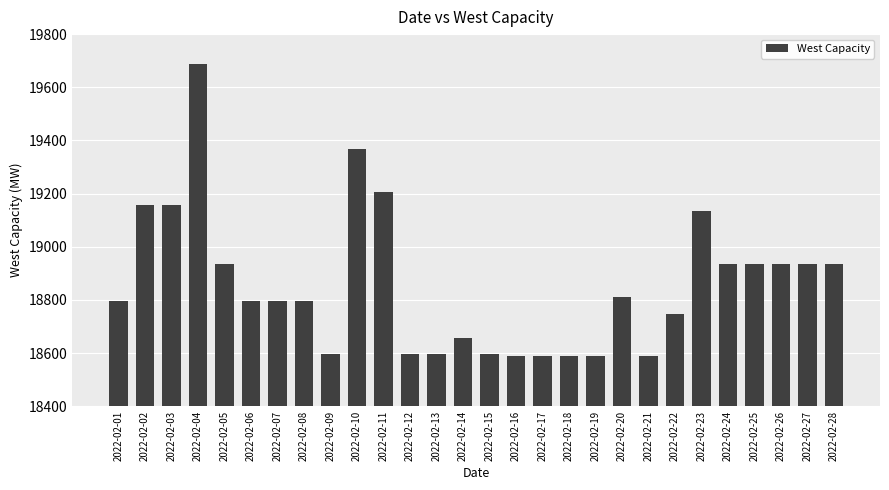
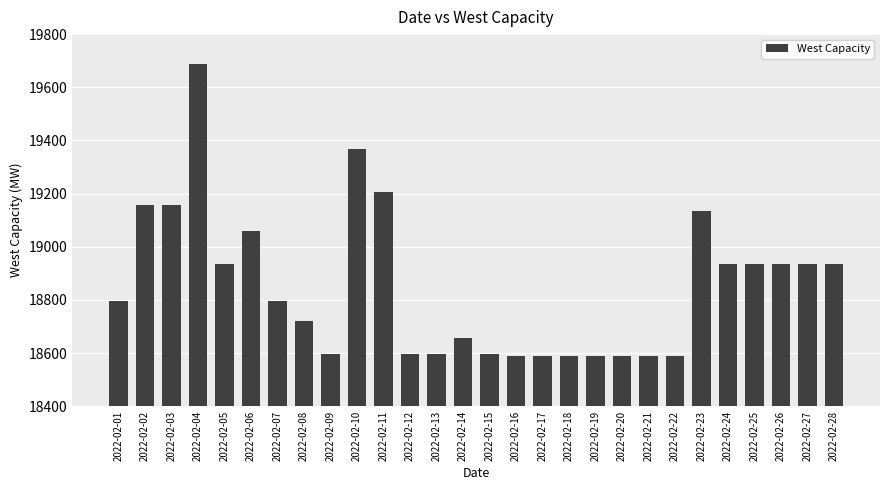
  {
    "2022-02-01": 18800,
    "2022-02-02": 19160,
    "2022-02-03": 19160,
    "2022-02-04": 19690,
    "2022-02-05": 18940,
-   "2022-02-06": 18800,
+   "2022-02-06": 19060,
    "2022-02-07": 18800,
-   "2022-02-08": 18800,
+   "2022-02-08": 18720,
    "2022-02-09": 18600,
    "2022-02-10": 19370,
    "2022-02-11": 19210,
    "2022-02-12": 18600,
    "2022-02-13": 18600,
    "2022-02-14": 18660,
    "2022-02-15": 18600,
    "2022-02-16": 18590,
    "2022-02-17": 18590,
    "2022-02-18": 18590,
    "2022-02-19": 18590,
-   "2022-02-20": 18810,
+   "2022-02-20": 18590,
    "2022-02-21": 18590,
-   "2022-02-22": 18750,
+   "2022-02-22": 18590,
    "2022-02-23": 19130,
    "2022-02-24": 18940,
    "2022-02-25": 18940,
    "2022-02-26": 18940,
    "2022-02-27": 18940,
    "2022-02-28": 18940
  }
